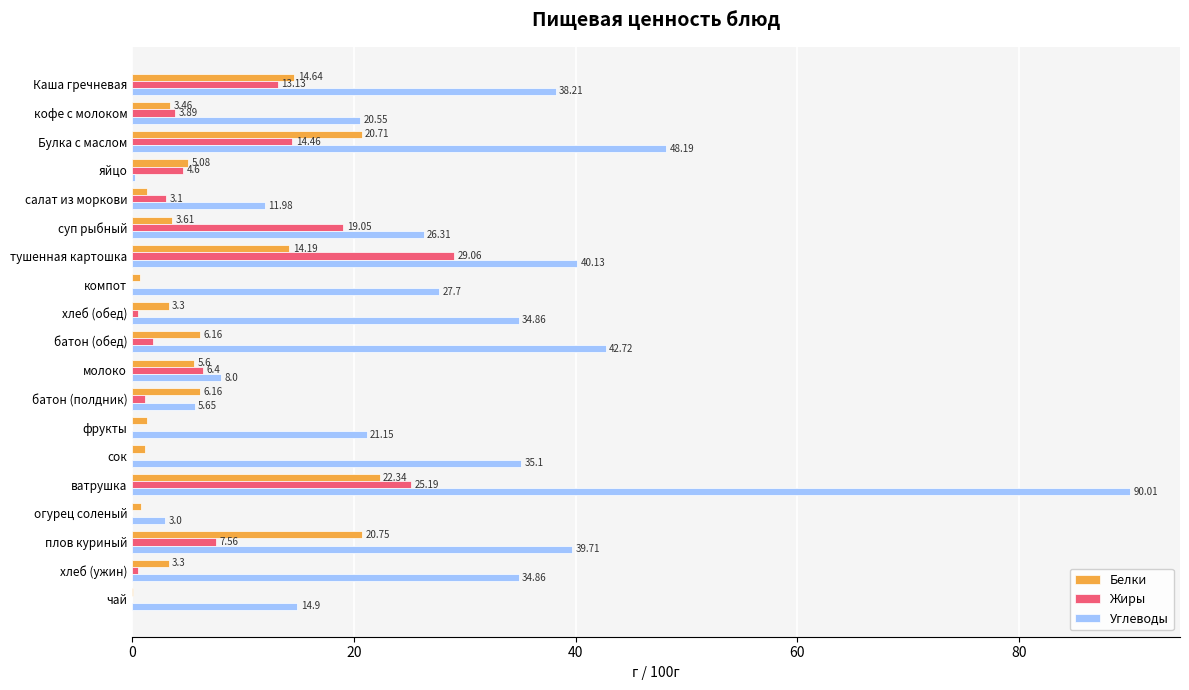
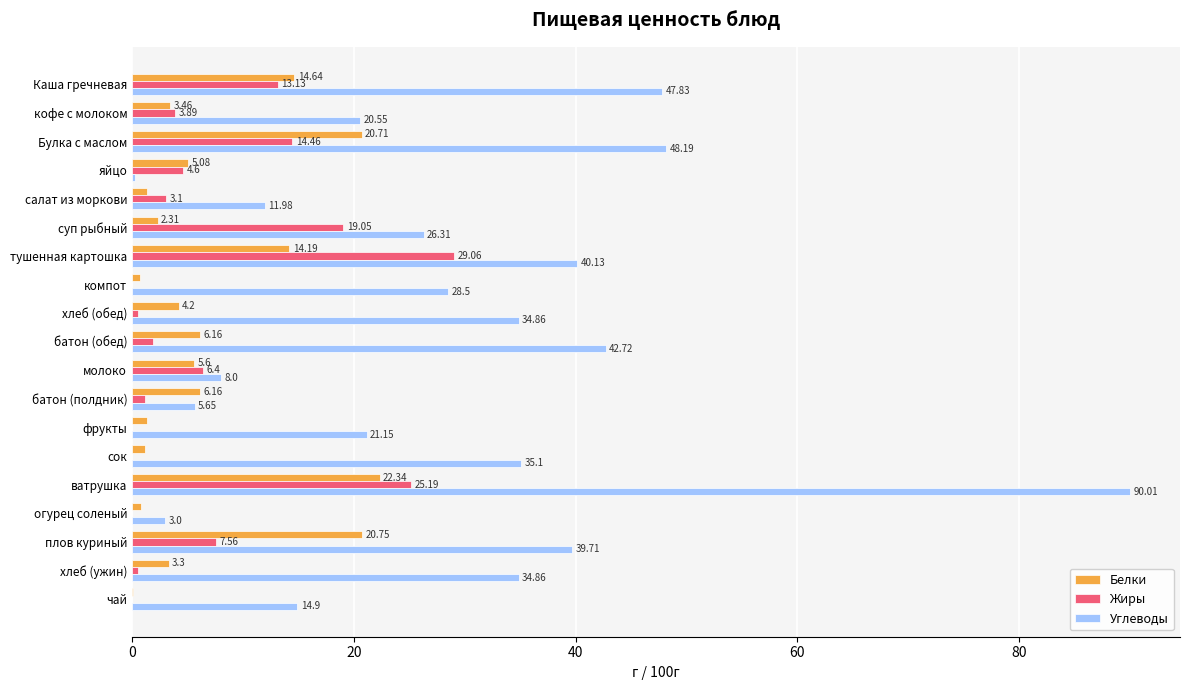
  {
    "Белки": {
      "Каша гречневая": 14.64,
      "Булка с маслом": 20.71,
      "яйцо": 5.08,
-     "суп рыбный": 3.61,
+     "суп рыбный": 2.31,
      "тушенная картошка": 14.19,
-     "хлеб (обед)": 3.3,
+     "хлеб (обед)": 4.2,
      "батон (обед)": 6.16,
      "молоко": 5.6,
      "батон (полдник)": 6.16,
      "ватрушка": 22.34,
      "плов куриный": 20.75,
      "хлеб (ужин)": 3.3
    },
    "Жиры": {
      "Каша гречневая": 13.13,
      "Булка с маслом": 14.46,
      "салат из моркови": 3.1,
      "суп рыбный": 19.05,
      "тушенная картошка": 29.06,
      "молоко": 6.4,
      "ватрушка": 25.19,
      "плов куриный": 7.56
    },
    "Углеводы": {
-     "Каша гречневая": 38.21,
+     "Каша гречневая": 47.83,
      "кофе с молоком": 20.55,
      "Булка с маслом": 48.19,
      "салат из моркови": 11.98,
      "суп рыбный": 26.31,
      "тушенная картошка": 40.13,
-     "компот": 27.7,
+     "компот": 28.5,
      "хлеб (обед)": 34.86,
      "батон (обед)": 42.72,
      "молоко": 8.0,
      "батон (полдник)": 5.65,
      "фрукты": 21.15,
      "сок": 35.1,
      "ватрушка": 90.01,
      "огурец соленый": 3.0,
      "плов куриный": 39.71,
      "хлеб (ужин)": 34.86,
      "чай": 14.9
    }
  }
